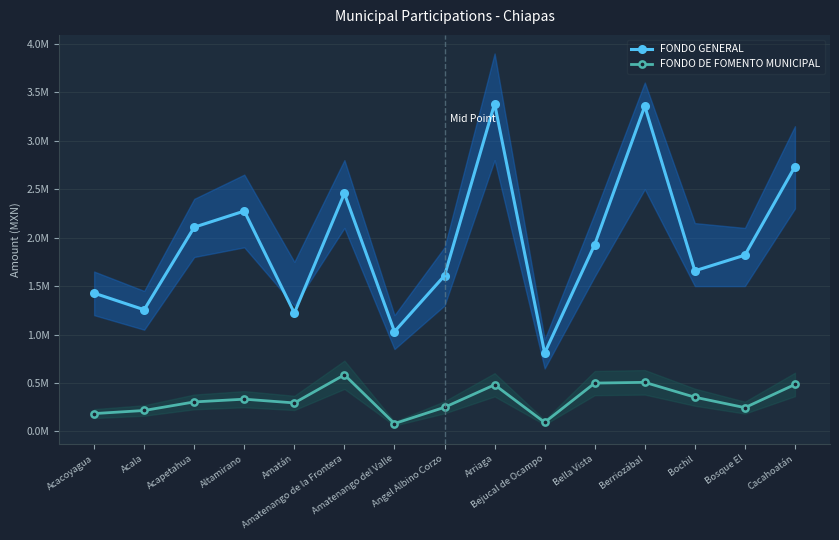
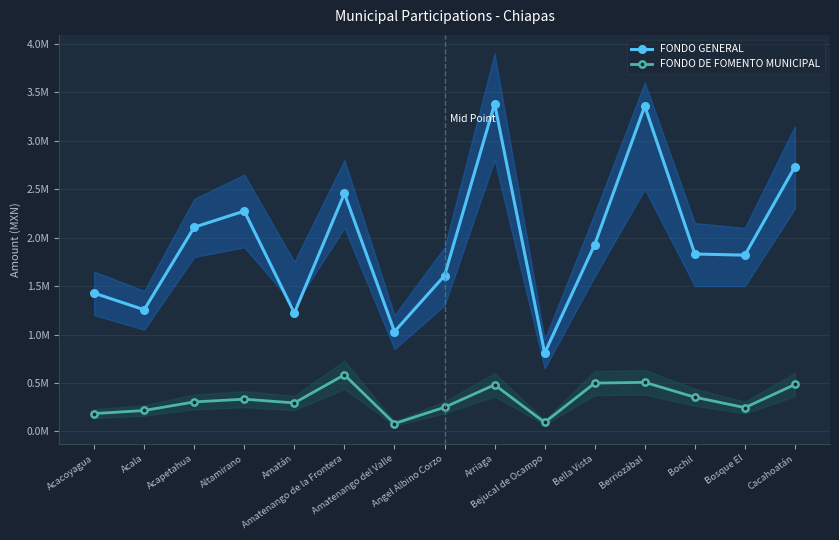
  {
    "FONDO GENERAL": {
      "Acacoyagua": 1400000,
      "Acala": 1300000,
      "Acapetahua": 2100000,
      "Altamirano": 2300000,
      "Amatán": 1200000,
      "Amatenango de la Frontera": 2500000,
      "Amatenango del Valle": 1000000,
      "Angel Albino Corzo": 1600000,
      "Arriaga": 3400000,
      "Bejucal de Ocampo": 800000,
      "Bella Vista": 1900000,
      "Berriozábal": 3400000,
-     "Bochil": 1700000,
+     "Bochil": 1800000,
      "Bosque El": 1800000,
      "Cacahoatán": 2700000
    },
    "FONDO DE FOMENTO MUNICIPAL": {
      "Acacoyagua": 200000,
      "Acala": 200000,
      "Acapetahua": 300000,
      "Altamirano": 300000,
      "Amatán": 300000,
      "Amatenango de la Frontera": 600000,
      "Angel Albino Corzo": 200000,
      "Arriaga": 500000,
      "Bella Vista": 500000,
      "Berriozábal": 500000,
      "Bochil": 400000,
      "Bosque El": 200000,
      "Cacahoatán": 500000
    }
  }
